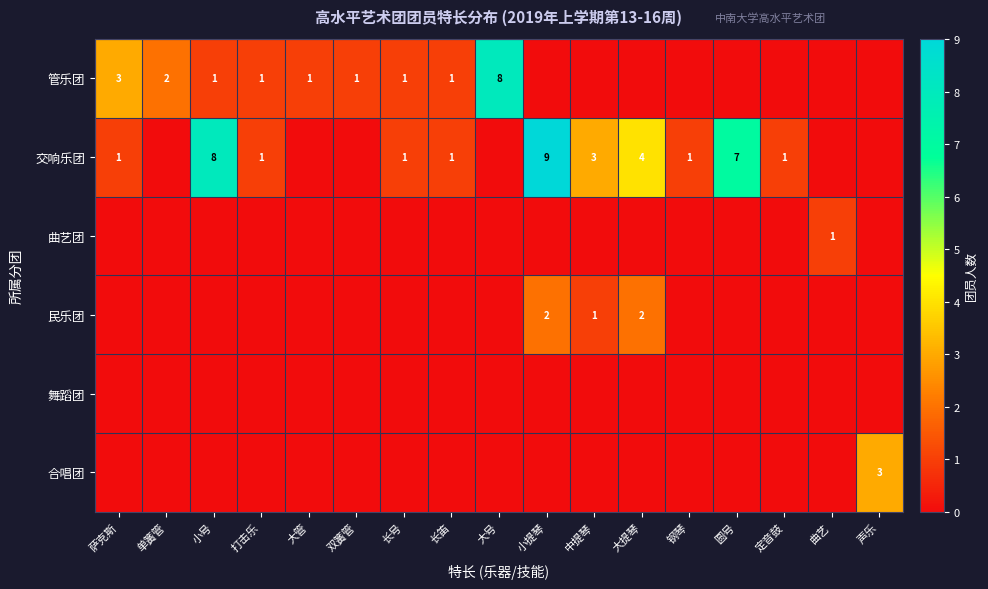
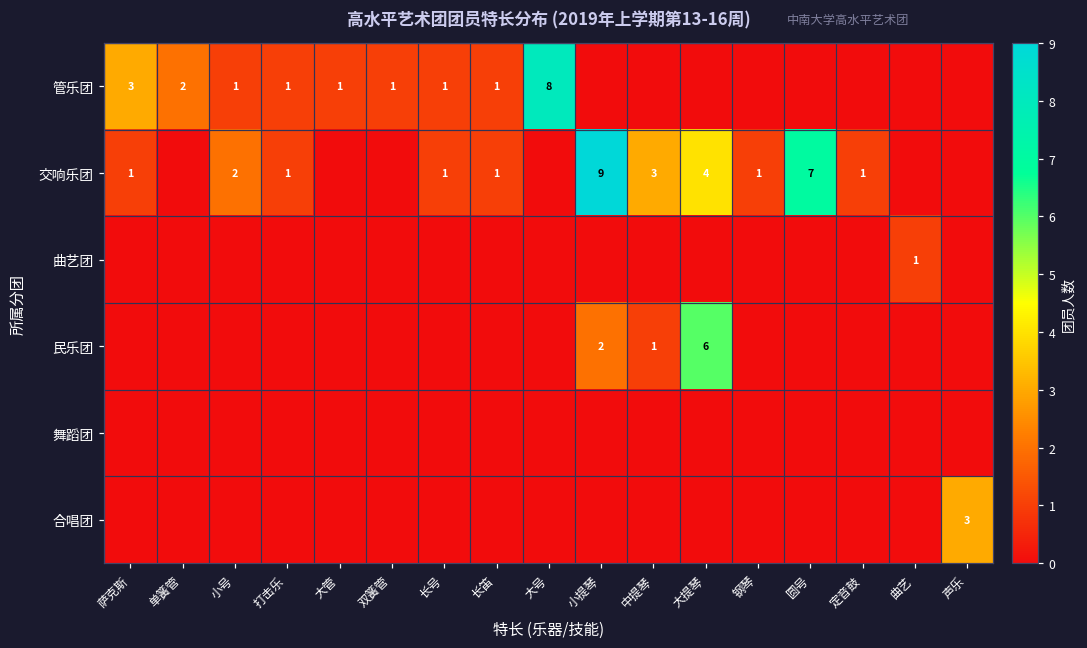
  {
    "管乐团": {
      "萨克斯": 3,
      "单簧管": 2,
      "小号": 1,
      "打击乐": 1,
      "大管": 1,
      "双簧管": 1,
      "长号": 1,
      "长笛": 1,
      "大号": 8
    },
    "交响乐团": {
      "萨克斯": 1,
-     "小号": 8,
+     "小号": 2,
      "打击乐": 1,
      "长号": 1,
      "长笛": 1,
      "小提琴": 9,
      "中提琴": 3,
      "大提琴": 4,
      "钢琴": 1,
      "圆号": 7,
      "定音鼓": 1
    },
    "曲艺团": {
      "曲艺": 1
    },
    "民乐团": {
      "小提琴": 2,
      "中提琴": 1,
-     "大提琴": 2
+     "大提琴": 6
    },
    "合唱团": {
      "声乐": 3
    }
  }
